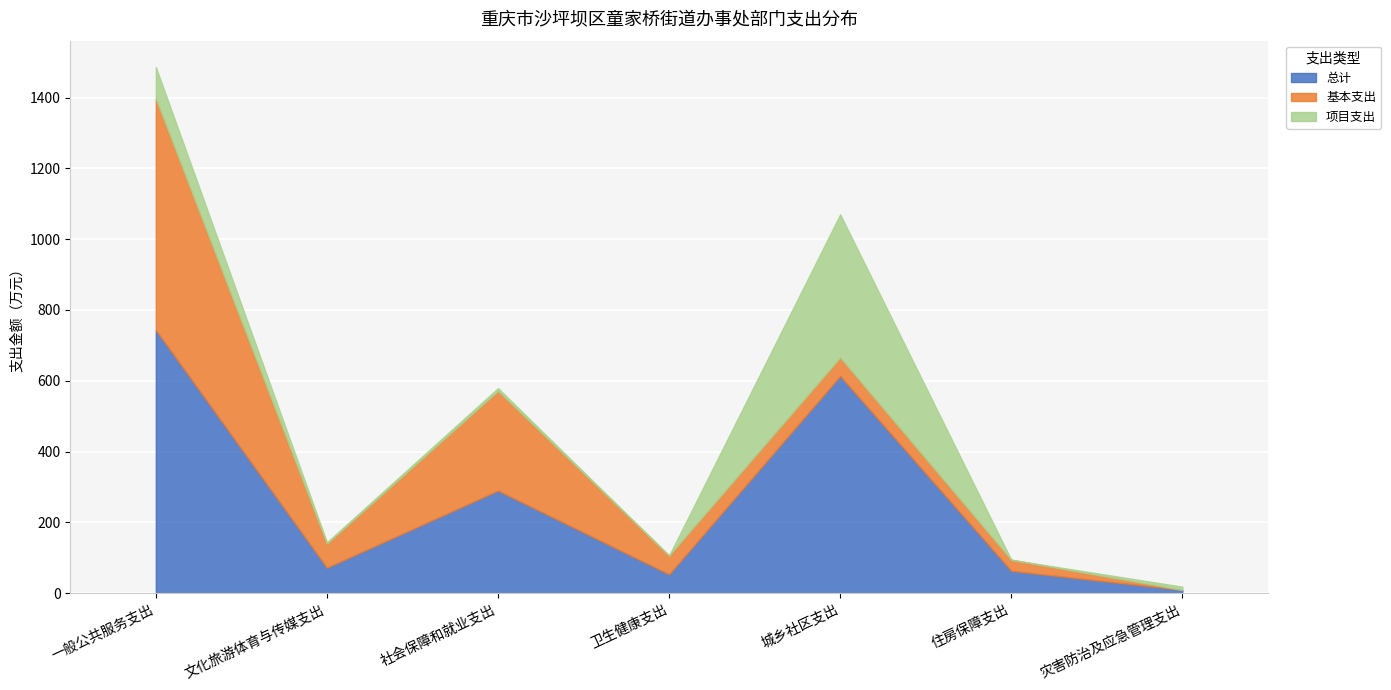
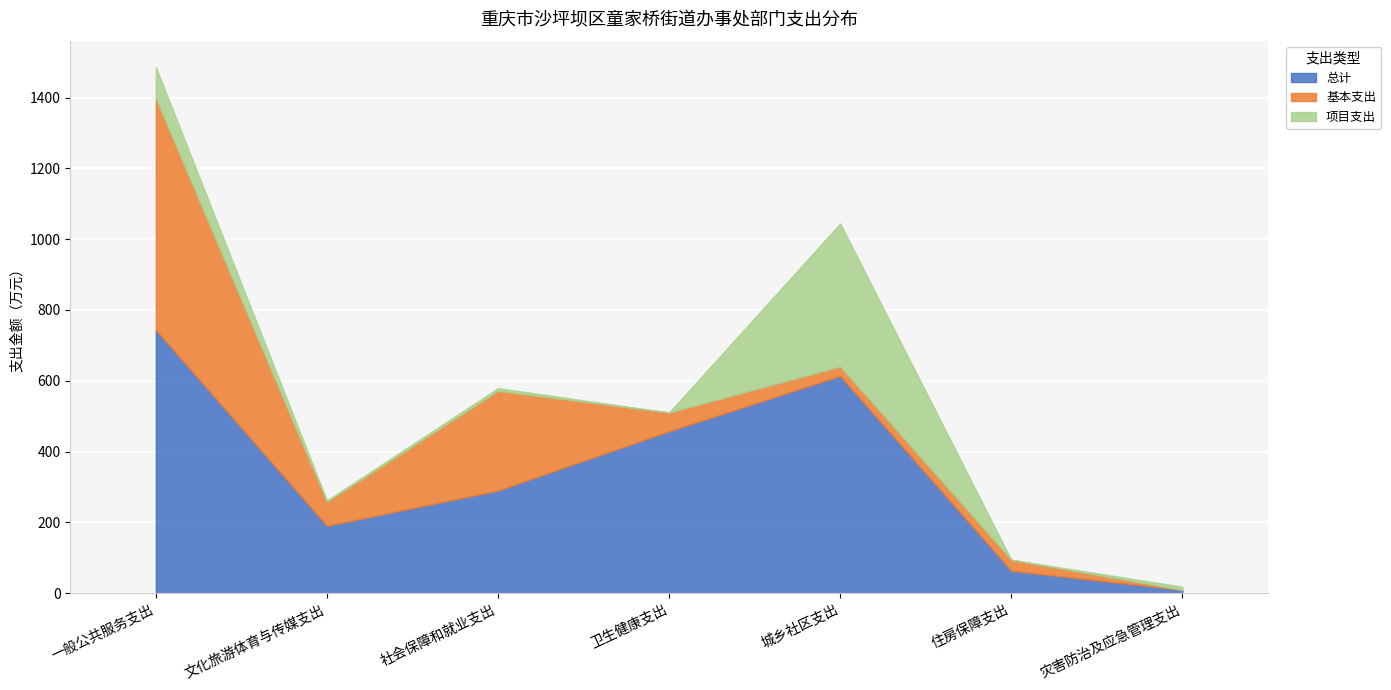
  {
    "总计": {
      "一般公共服务支出": 740,
-     "文化旅游体育与传媒支出": 70,
+     "文化旅游体育与传媒支出": 190,
      "社会保障和就业支出": 290,
-     "卫生健康支出": 50,
+     "卫生健康支出": 460,
      "城乡社区支出": 610,
      "住房保障支出": 60
    },
    "基本支出": {
      "一般公共服务支出": 650,
      "社会保障和就业支出": 280,
-     "城乡社区支出": 50
+     "城乡社区支出": 30
    },
    "项目支出": {
      "一般公共服务支出": 90,
      "社会保障和就业支出": 10,
      "城乡社区支出": 400,
      "灾害防治及应急管理支出": 10
    }
  }
